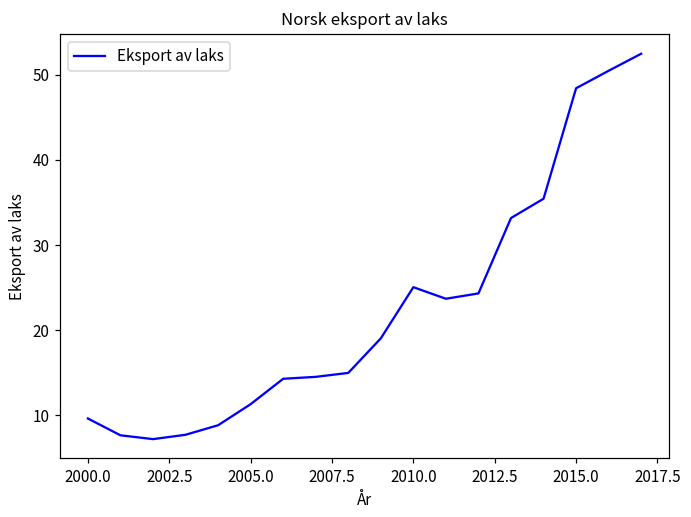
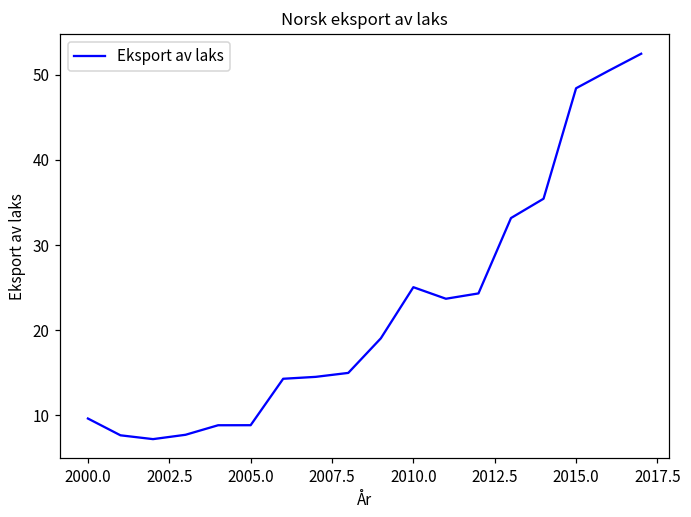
  {
    "2000.0": 10,
-   "2005.0": 11,
+   "2005.0": 9,
    "2010.0": 25,
    "2015.0": 48
  }
